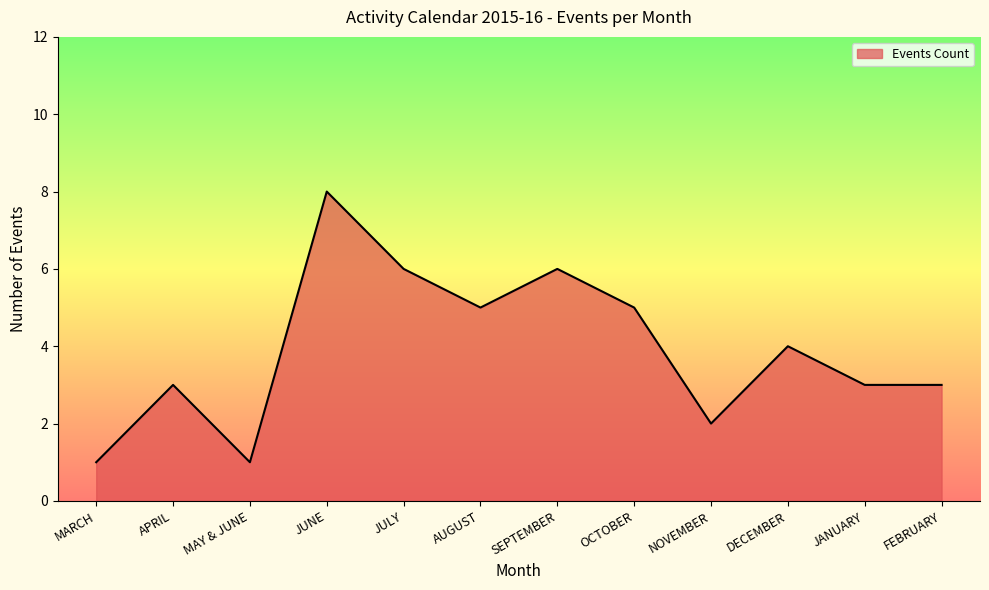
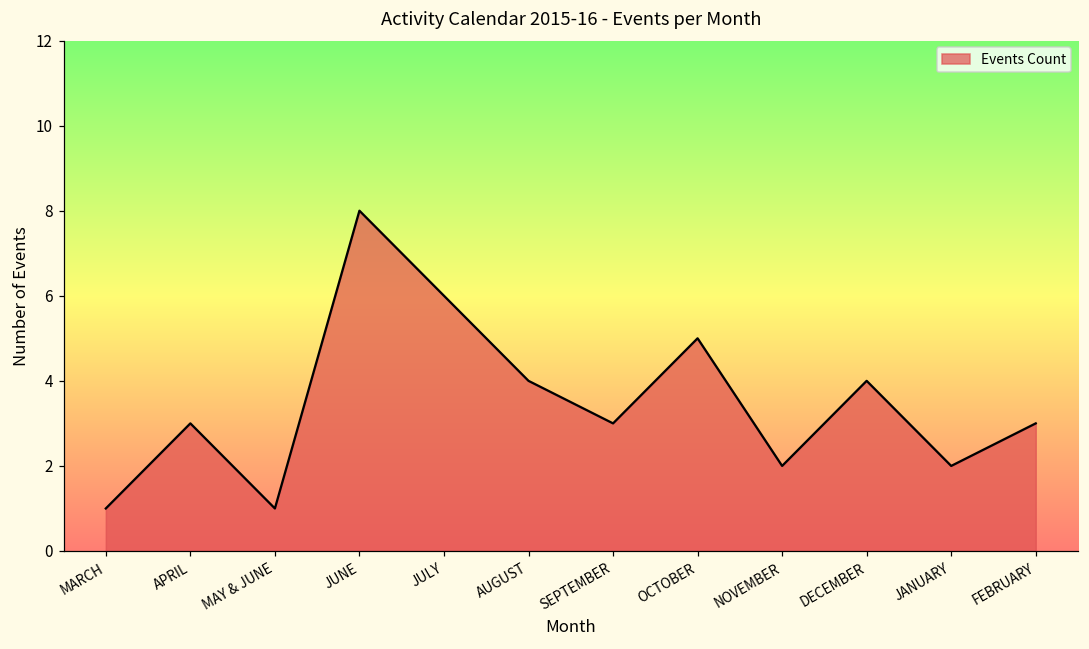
  {
    "MARCH": 1,
    "APRIL": 3,
    "MAY & JUNE": 1,
    "JUNE": 8,
    "JULY": 6,
-   "AUGUST": 5,
-   "SEPTEMBER": 6,
+   "AUGUST": 4,
+   "SEPTEMBER": 3,
    "OCTOBER": 5,
    "NOVEMBER": 2,
    "DECEMBER": 4,
-   "JANUARY": 3,
+   "JANUARY": 2,
    "FEBRUARY": 3
  }
